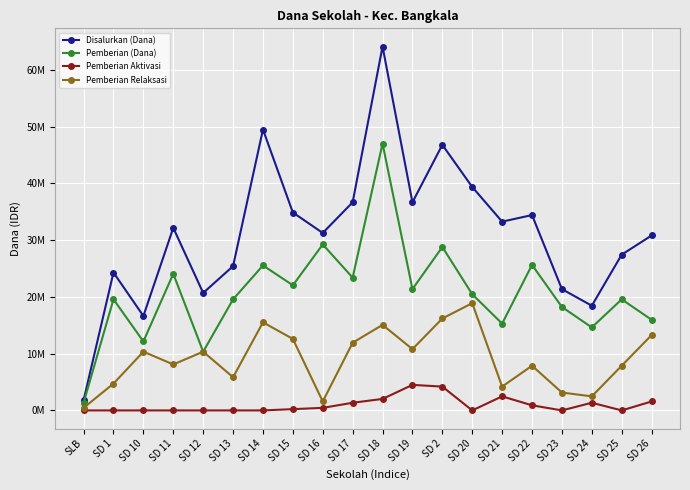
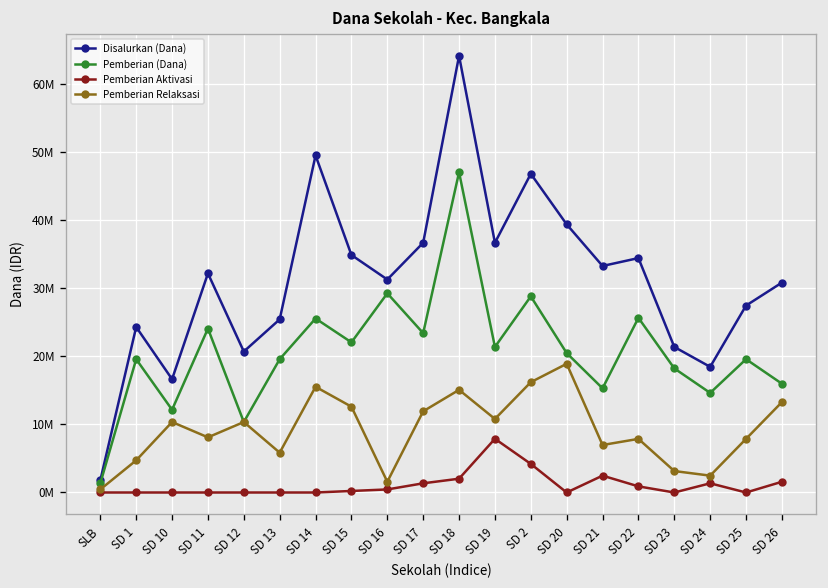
  {
    "Disalurkan (Dana)": {
      "SLB": 2000000,
      "SD 1": 24000000,
      "SD 10": 17000000,
      "SD 11": 32000000,
      "SD 12": 21000000,
      "SD 13": 25000000,
      "SD 14": 50000000,
      "SD 15": 35000000,
      "SD 16": 31000000,
      "SD 17": 37000000,
      "SD 18": 64000000,
      "SD 19": 37000000,
      "SD 2": 47000000,
      "SD 20": 39000000,
      "SD 21": 33000000,
      "SD 22": 34000000,
      "SD 23": 21000000,
      "SD 24": 18000000,
      "SD 25": 27000000,
      "SD 26": 31000000
    },
    "Pemberian (Dana)": {
      "SLB": 1000000,
      "SD 1": 20000000,
      "SD 10": 12000000,
      "SD 11": 24000000,
      "SD 13": 20000000,
      "SD 14": 26000000,
      "SD 15": 22000000,
      "SD 16": 29000000,
      "SD 17": 23000000,
      "SD 18": 47000000,
      "SD 19": 21000000,
      "SD 2": 29000000,
      "SD 20": 20000000,
      "SD 21": 15000000,
      "SD 22": 26000000,
      "SD 23": 18000000,
      "SD 24": 15000000,
      "SD 25": 20000000,
      "SD 26": 16000000
    },
    "Pemberian Aktivasi": {
      "SD 1": 0,
      "SD 10": 0,
      "SD 11": 0,
      "SD 12": 0,
      "SD 13": 0,
      "SD 14": 0,
      "SD 15": 0,
      "SD 16": 0,
      "SD 17": 1000000,
      "SD 18": 2000000,
-     "SD 19": 5000000,
+     "SD 19": 8000000,
      "SD 2": 4000000,
      "SD 20": 0,
      "SD 21": 2000000,
      "SD 22": 1000000,
      "SD 23": 0,
      "SD 24": 1000000,
      "SD 25": 0,
      "SD 26": 2000000
    },
    "Pemberian Relaksasi": {
      "SD 1": 5000000,
      "SD 10": 10000000,
      "SD 11": 8000000,
      "SD 13": 6000000,
      "SD 14": 16000000,
      "SD 15": 13000000,
      "SD 16": 2000000,
      "SD 17": 12000000,
      "SD 18": 15000000,
      "SD 19": 11000000,
      "SD 2": 16000000,
      "SD 20": 19000000,
-     "SD 21": 4000000,
+     "SD 21": 7000000,
      "SD 22": 8000000,
      "SD 23": 3000000,
      "SD 24": 2000000,
      "SD 25": 8000000,
      "SD 26": 13000000
    }
  }
